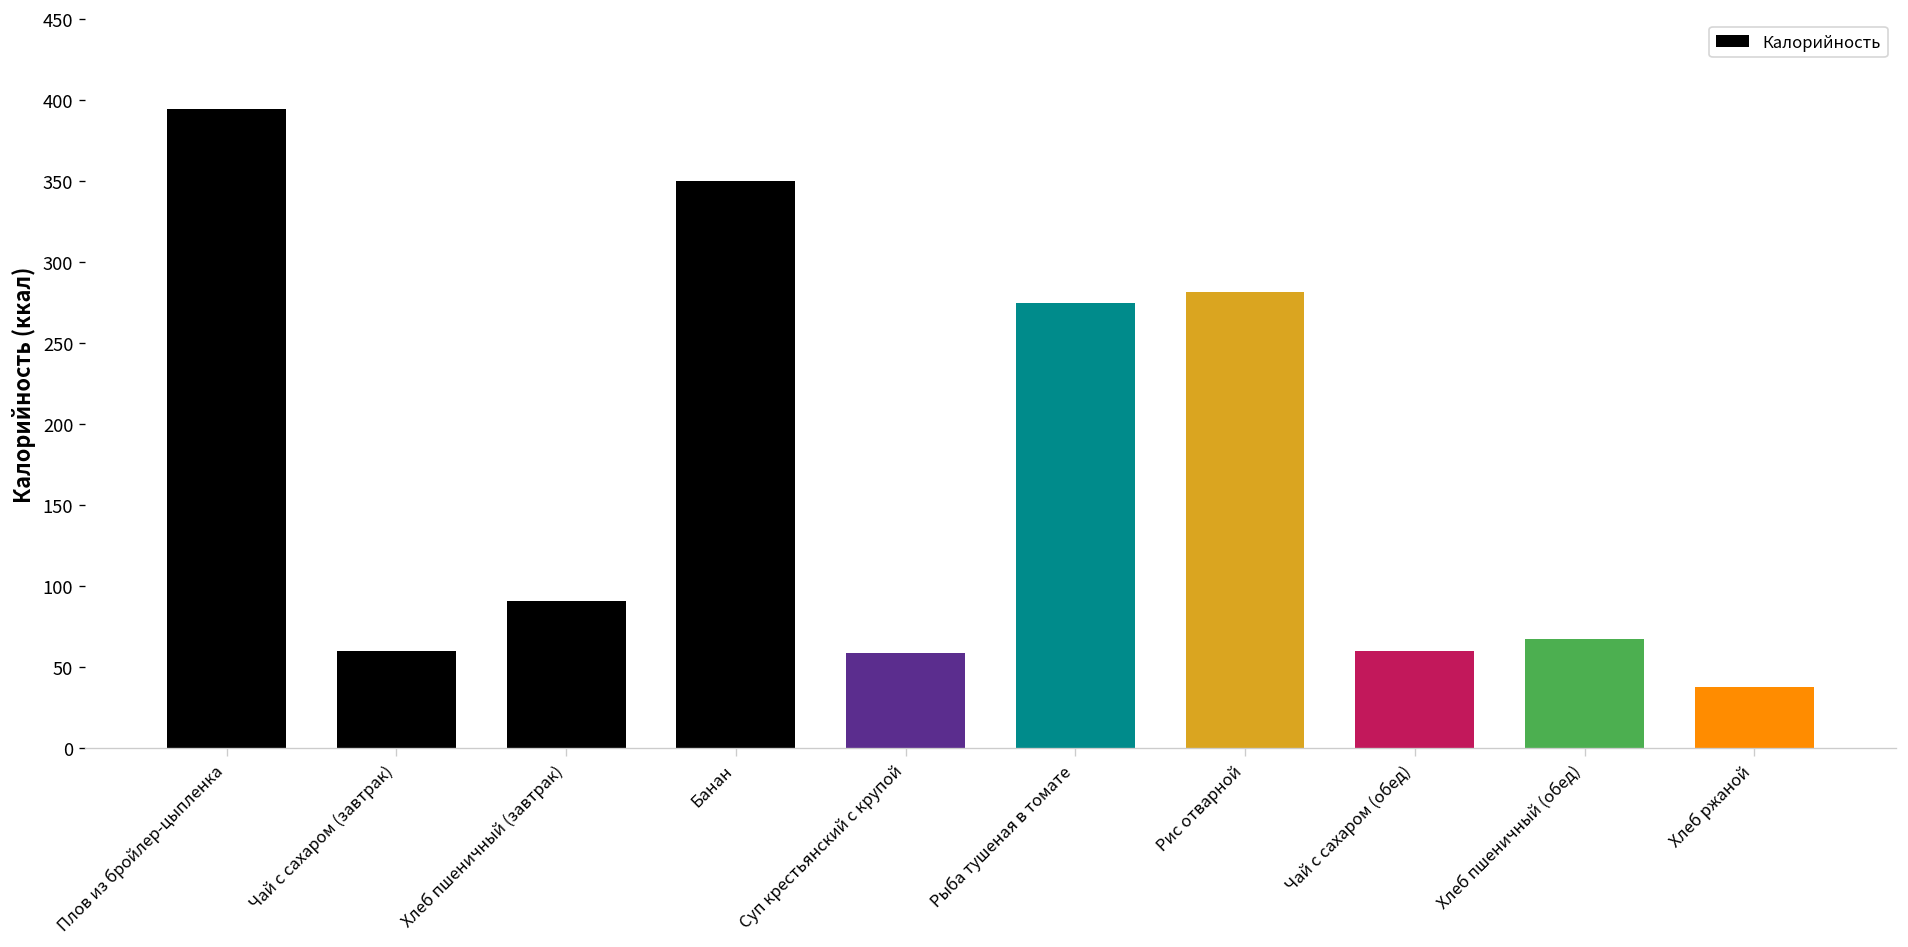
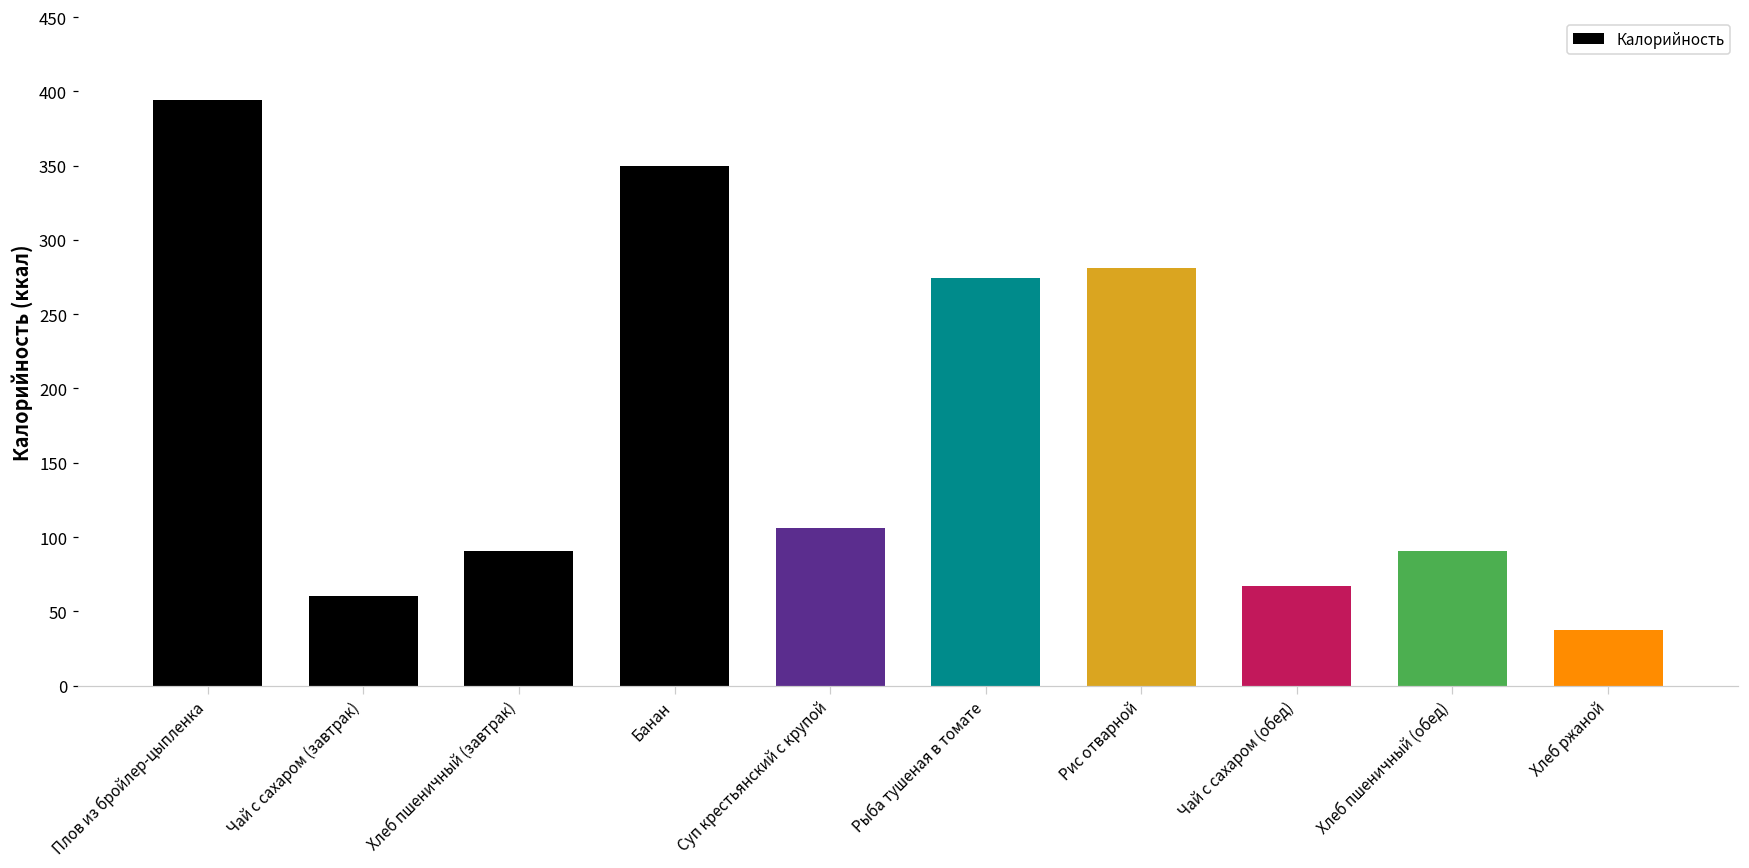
  {
    "Плов из бройлер-цыпленка": 394,
    "Чай с сахаром (завтрак)": 60,
    "Хлеб пшеничный (завтрак)": 91,
    "Банан": 350,
-   "Суп крестьянский с крупой": 59,
+   "Суп крестьянский с крупой": 106,
    "Рыба тушеная в томате": 275,
    "Рис отварной": 281,
-   "Чай с сахаром (обед)": 60,
-   "Хлеб пшеничный (обед)": 67,
+   "Чай с сахаром (обед)": 67,
+   "Хлеб пшеничный (обед)": 91,
    "Хлеб ржаной": 38
  }
